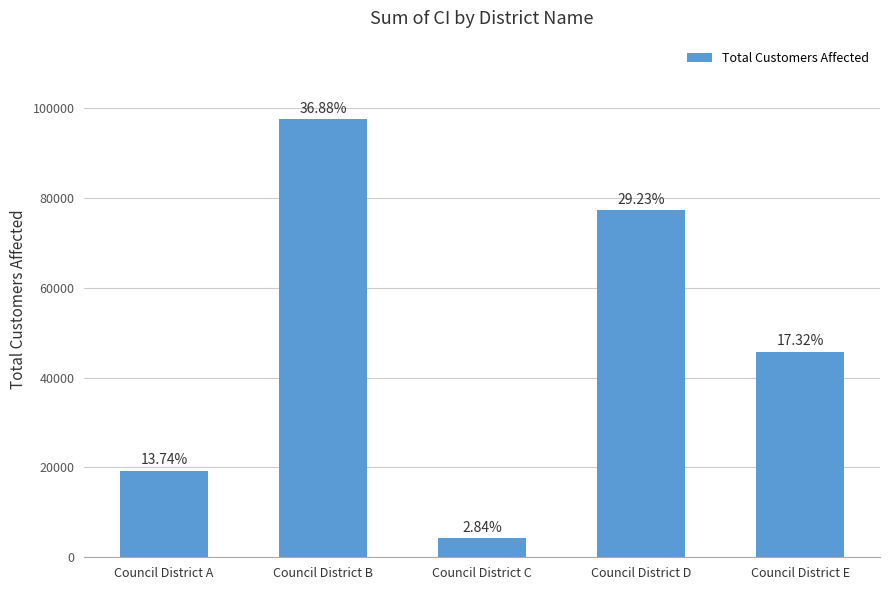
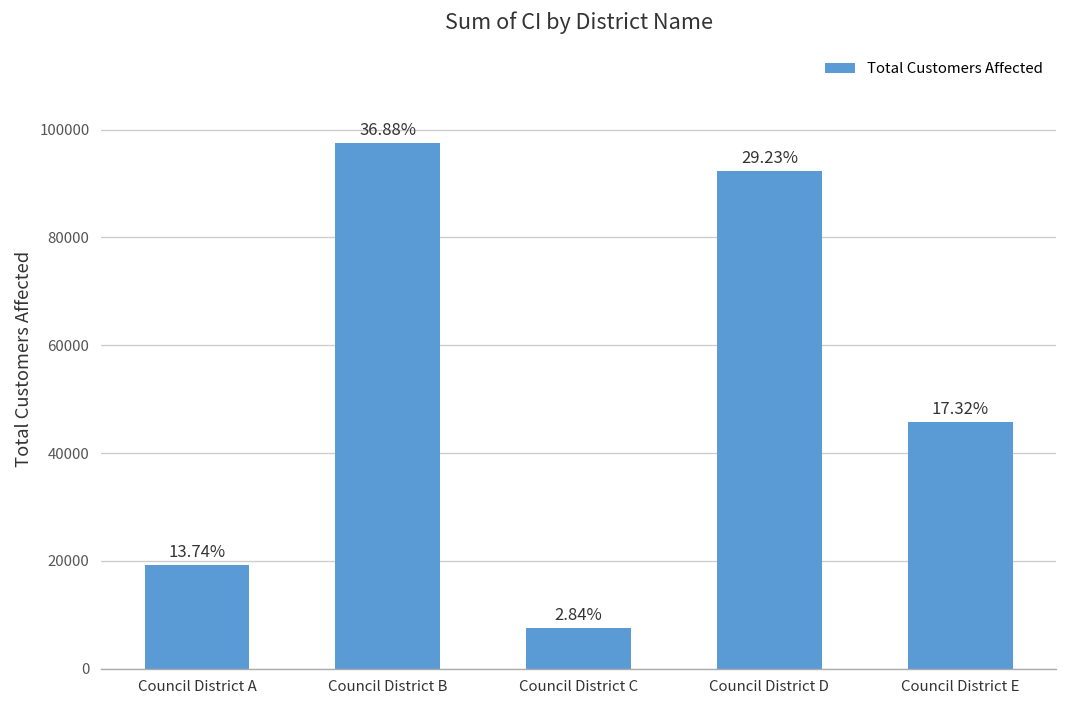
  {
-   "Council District C": 4000,
-   "Council District D": 77000
+   "Council District C": 8000,
+   "Council District D": 92000
  }
